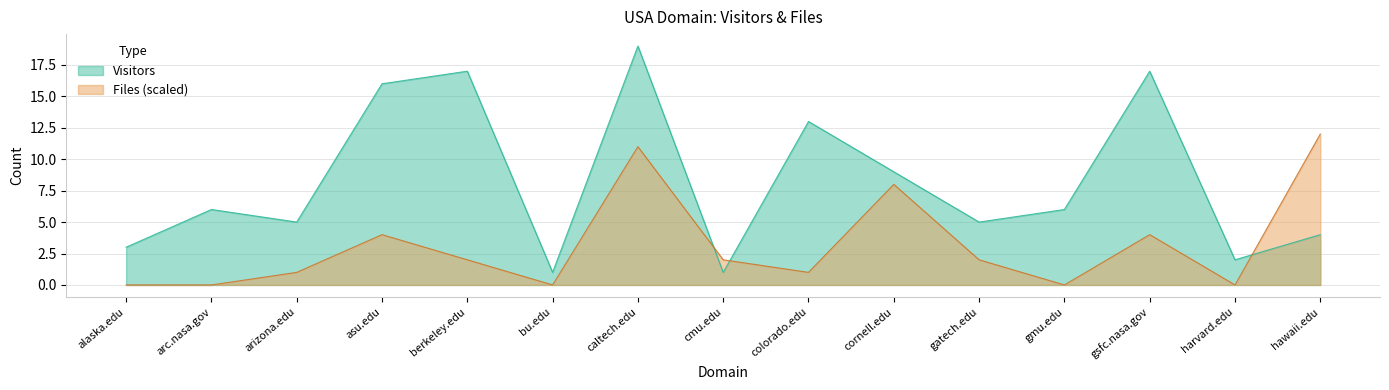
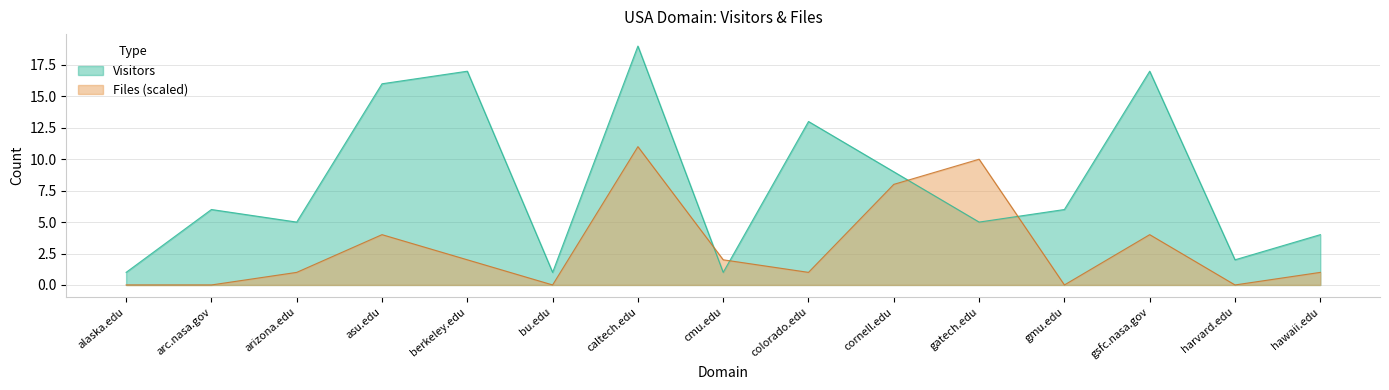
  {
    "Visitors": {
-     "alaska.edu": 3,
+     "alaska.edu": 1,
      "arc.nasa.gov": 6,
      "arizona.edu": 5,
      "asu.edu": 16,
      "berkeley.edu": 17,
      "bu.edu": 1,
      "caltech.edu": 19,
      "cmu.edu": 1,
      "colorado.edu": 13,
      "cornell.edu": 9,
      "gatech.edu": 5,
      "gmu.edu": 6,
      "gsfc.nasa.gov": 17,
      "harvard.edu": 2,
      "hawaii.edu": 4
    },
    "Files (scaled)": {
      "alaska.edu": 0,
      "arc.nasa.gov": 0,
      "arizona.edu": 1,
      "asu.edu": 4,
      "berkeley.edu": 2,
      "bu.edu": 0,
      "caltech.edu": 11,
      "cmu.edu": 2,
      "colorado.edu": 1,
      "cornell.edu": 8,
-     "gatech.edu": 2,
+     "gatech.edu": 10,
      "gmu.edu": 0,
      "gsfc.nasa.gov": 4,
      "harvard.edu": 0,
-     "hawaii.edu": 12
+     "hawaii.edu": 1
    }
  }
